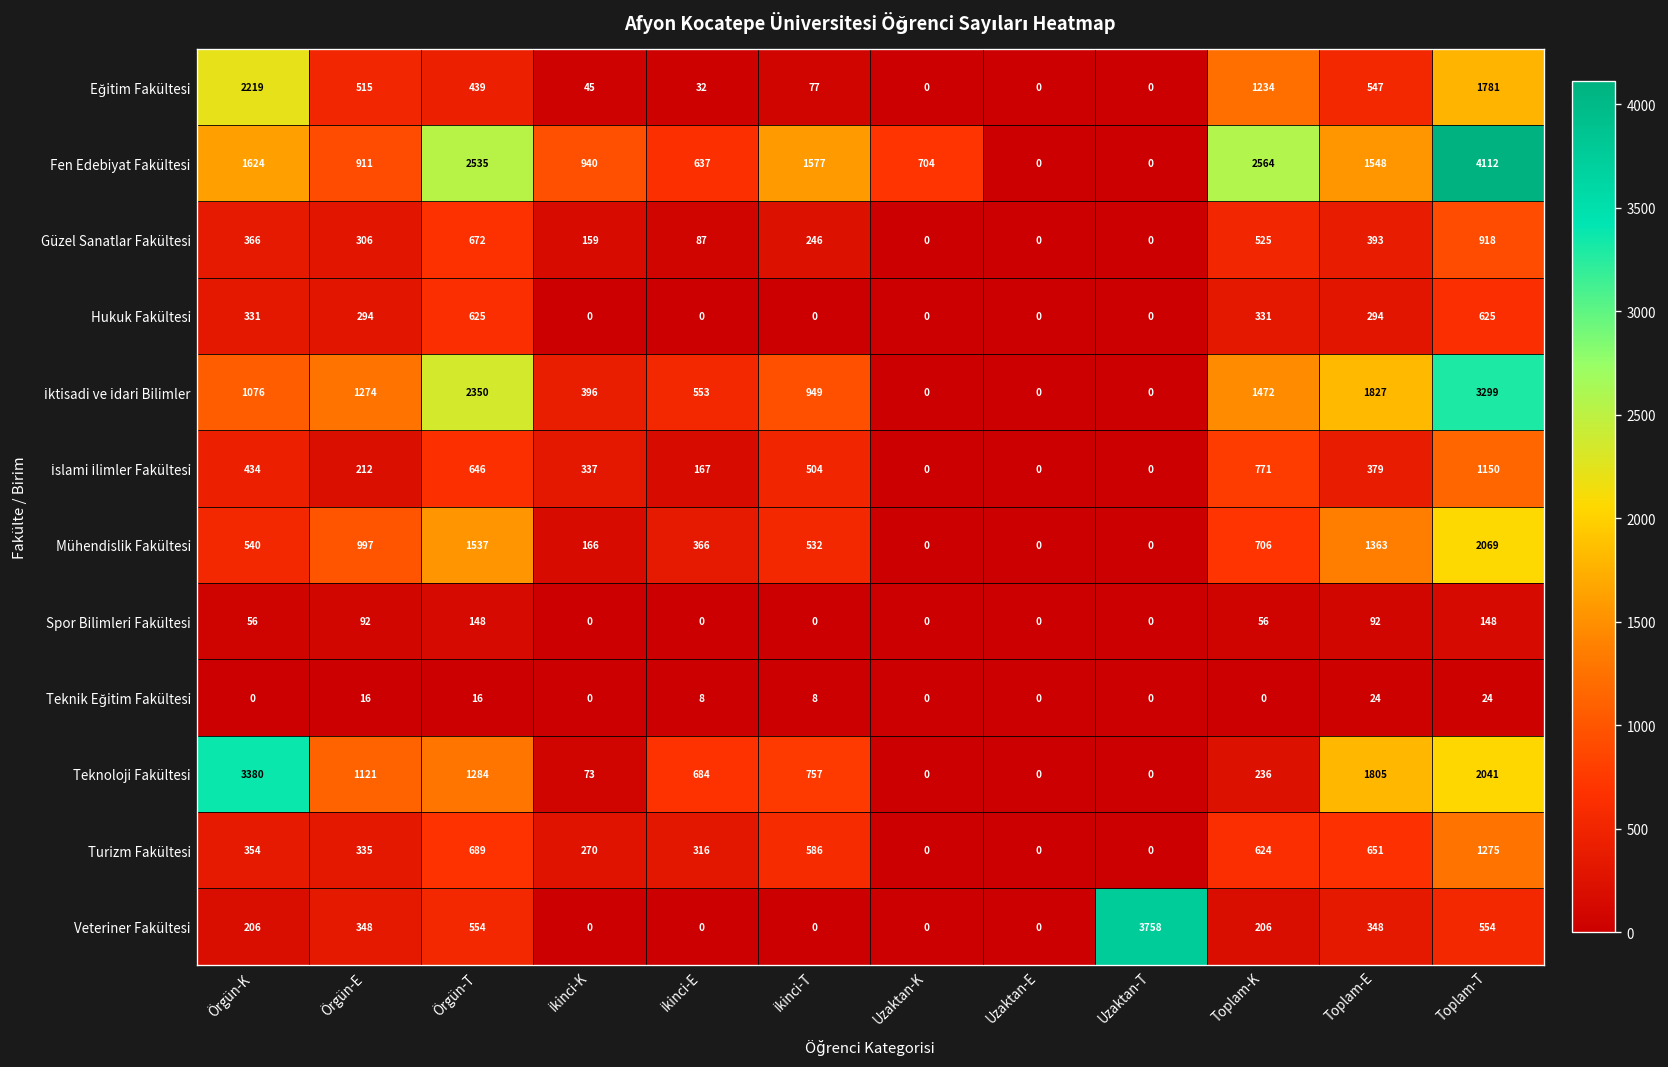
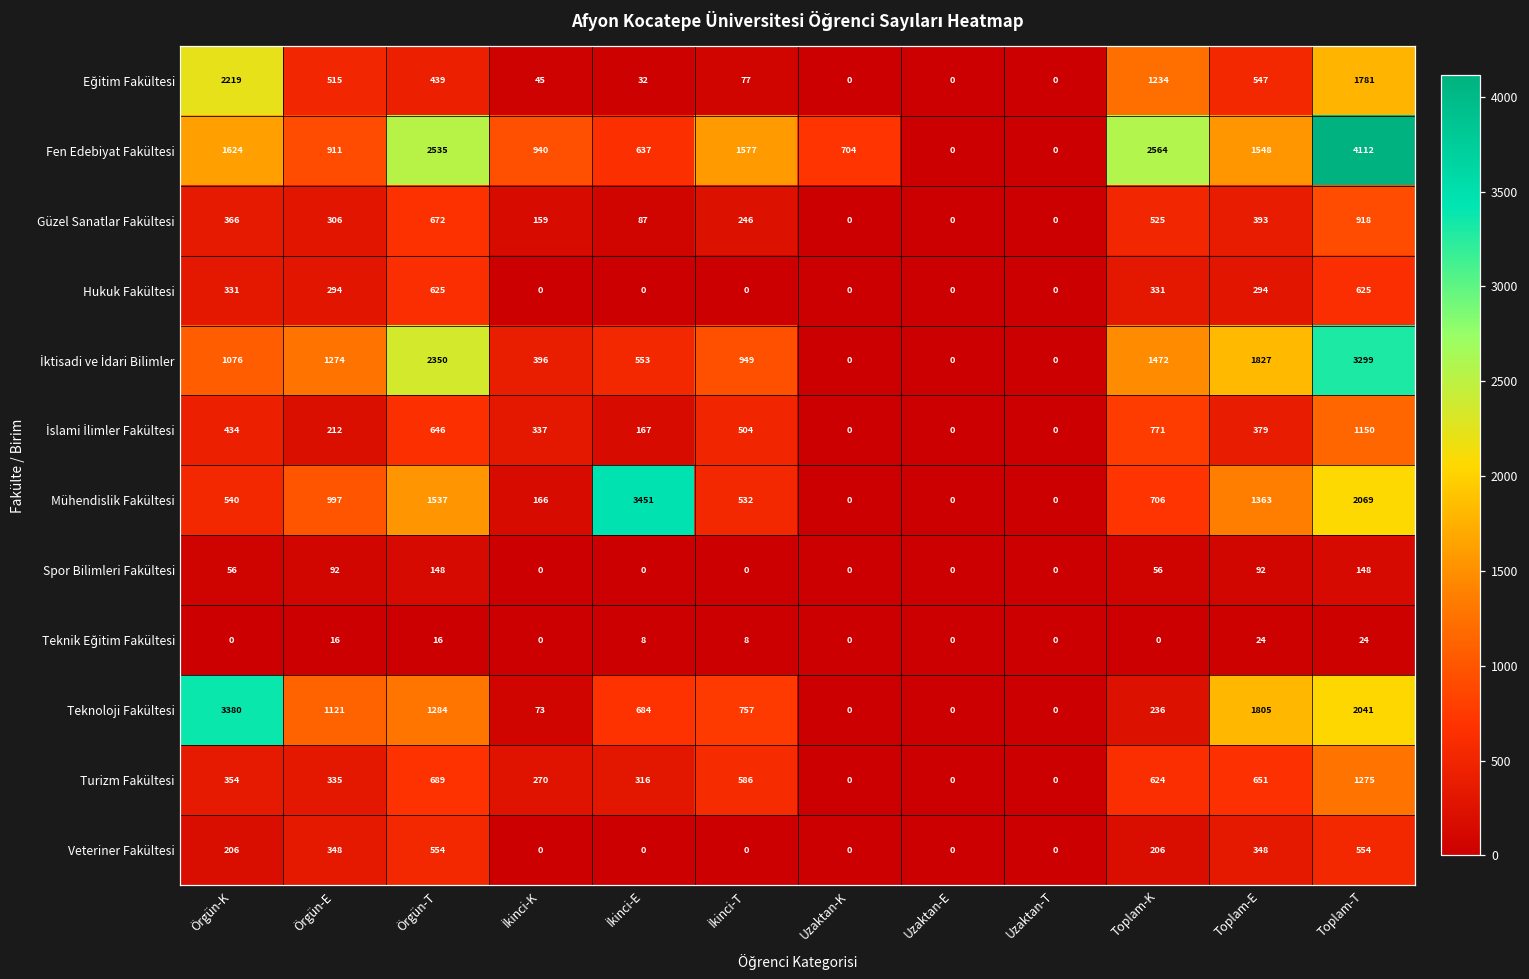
  {
    "Eğitim Fakültesi": {
      "Örgün-K": 2219,
      "Örgün-E": 515,
      "Örgün-T": 439,
      "İkinci-K": 45,
      "İkinci-E": 32,
      "İkinci-T": 77,
      "Uzaktan-K": 0,
      "Uzaktan-E": 0,
      "Uzaktan-T": 0,
      "Toplam-K": 1234,
      "Toplam-E": 547,
      "Toplam-T": 1781
    },
    "Fen Edebiyat Fakültesi": {
      "Örgün-K": 1624,
      "Örgün-E": 911,
      "Örgün-T": 2535,
      "İkinci-K": 940,
      "İkinci-E": 637,
      "İkinci-T": 1577,
      "Uzaktan-K": 704,
      "Uzaktan-E": 0,
      "Uzaktan-T": 0,
      "Toplam-K": 2564,
      "Toplam-E": 1548,
      "Toplam-T": 4112
    },
    "Güzel Sanatlar Fakültesi": {
      "Örgün-K": 366,
      "Örgün-E": 306,
      "Örgün-T": 672,
      "İkinci-K": 159,
      "İkinci-E": 87,
      "İkinci-T": 246,
      "Uzaktan-K": 0,
      "Uzaktan-E": 0,
      "Uzaktan-T": 0,
      "Toplam-K": 525,
      "Toplam-E": 393,
      "Toplam-T": 918
    },
    "Hukuk Fakültesi": {
      "Örgün-K": 331,
      "Örgün-E": 294,
      "Örgün-T": 625,
      "İkinci-K": 0,
      "İkinci-E": 0,
      "İkinci-T": 0,
      "Uzaktan-K": 0,
      "Uzaktan-E": 0,
      "Uzaktan-T": 0,
      "Toplam-K": 331,
      "Toplam-E": 294,
      "Toplam-T": 625
    },
    "İktisadi ve İdari Bilimler": {
      "Örgün-K": 1076,
      "Örgün-E": 1274,
      "Örgün-T": 2350,
      "İkinci-K": 396,
      "İkinci-E": 553,
      "İkinci-T": 949,
      "Uzaktan-K": 0,
      "Uzaktan-E": 0,
      "Uzaktan-T": 0,
      "Toplam-K": 1472,
      "Toplam-E": 1827,
      "Toplam-T": 3299
    },
    "İslami İlimler Fakültesi": {
      "Örgün-K": 434,
      "Örgün-E": 212,
      "Örgün-T": 646,
      "İkinci-K": 337,
      "İkinci-E": 167,
      "İkinci-T": 504,
      "Uzaktan-K": 0,
      "Uzaktan-E": 0,
      "Uzaktan-T": 0,
      "Toplam-K": 771,
      "Toplam-E": 379,
      "Toplam-T": 1150
    },
    "Mühendislik Fakültesi": {
      "Örgün-K": 540,
      "Örgün-E": 997,
      "Örgün-T": 1537,
      "İkinci-K": 166,
-     "İkinci-E": 366,
+     "İkinci-E": 3451,
      "İkinci-T": 532,
      "Uzaktan-K": 0,
      "Uzaktan-E": 0,
      "Uzaktan-T": 0,
      "Toplam-K": 706,
      "Toplam-E": 1363,
      "Toplam-T": 2069
    },
    "Spor Bilimleri Fakültesi": {
      "Örgün-K": 56,
      "Örgün-E": 92,
      "Örgün-T": 148,
      "İkinci-K": 0,
      "İkinci-E": 0,
      "İkinci-T": 0,
      "Uzaktan-K": 0,
      "Uzaktan-E": 0,
      "Uzaktan-T": 0,
      "Toplam-K": 56,
      "Toplam-E": 92,
      "Toplam-T": 148
    },
    "Teknik Eğitim Fakültesi": {
      "Örgün-K": 0,
      "Örgün-E": 16,
      "Örgün-T": 16,
      "İkinci-K": 0,
      "İkinci-E": 8,
      "İkinci-T": 8,
      "Uzaktan-K": 0,
      "Uzaktan-E": 0,
      "Uzaktan-T": 0,
      "Toplam-K": 0,
      "Toplam-E": 24,
      "Toplam-T": 24
    },
    "Teknoloji Fakültesi": {
      "Örgün-K": 3380,
      "Örgün-E": 1121,
      "Örgün-T": 1284,
      "İkinci-K": 73,
      "İkinci-E": 684,
      "İkinci-T": 757,
      "Uzaktan-K": 0,
      "Uzaktan-E": 0,
      "Uzaktan-T": 0,
      "Toplam-K": 236,
      "Toplam-E": 1805,
      "Toplam-T": 2041
    },
    "Turizm Fakültesi": {
      "Örgün-K": 354,
      "Örgün-E": 335,
      "Örgün-T": 689,
      "İkinci-K": 270,
      "İkinci-E": 316,
      "İkinci-T": 586,
      "Uzaktan-K": 0,
      "Uzaktan-E": 0,
      "Uzaktan-T": 0,
      "Toplam-K": 624,
      "Toplam-E": 651,
      "Toplam-T": 1275
    },
    "Veteriner Fakültesi": {
      "Örgün-K": 206,
      "Örgün-E": 348,
      "Örgün-T": 554,
      "İkinci-K": 0,
      "İkinci-E": 0,
      "İkinci-T": 0,
      "Uzaktan-K": 0,
      "Uzaktan-E": 0,
-     "Uzaktan-T": 3758,
+     "Uzaktan-T": 0,
      "Toplam-K": 206,
      "Toplam-E": 348,
      "Toplam-T": 554
    }
  }
